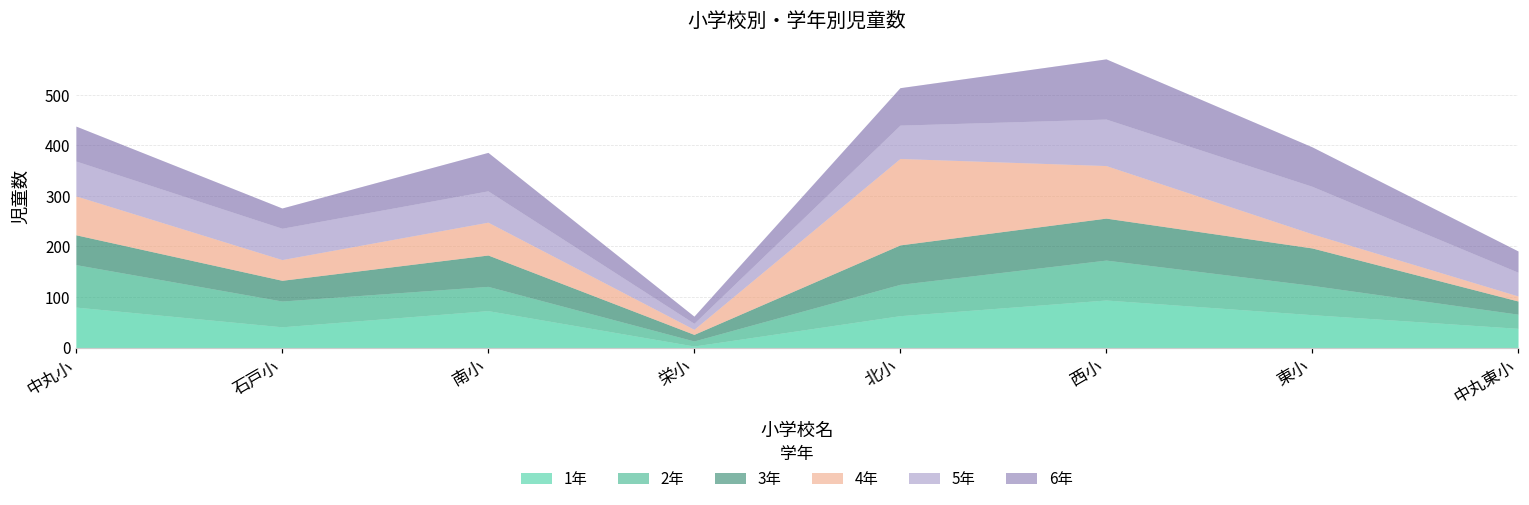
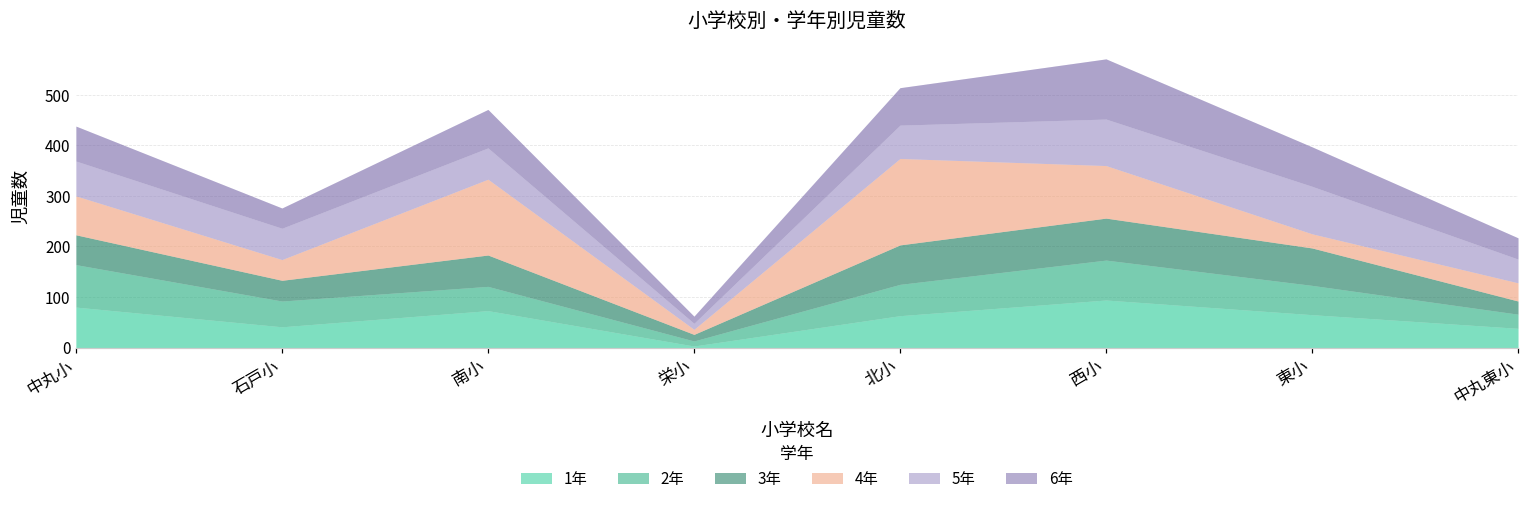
  {
    "4年": {
      "中丸小": 80,
      "石戸小": 40,
-     "南小": 70,
+     "南小": 150,
      "栄小": 10,
      "北小": 170,
      "西小": 100,
      "東小": 30,
-     "中丸東小": 10
+     "中丸東小": 40
    }
  }
